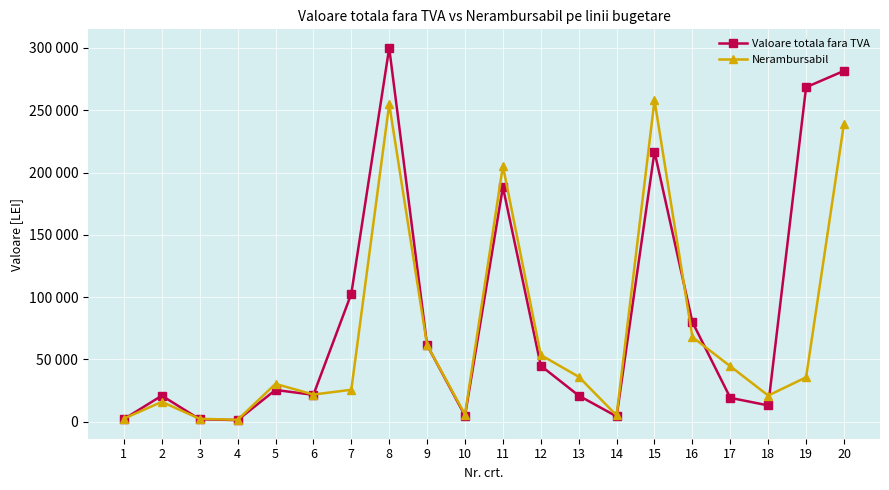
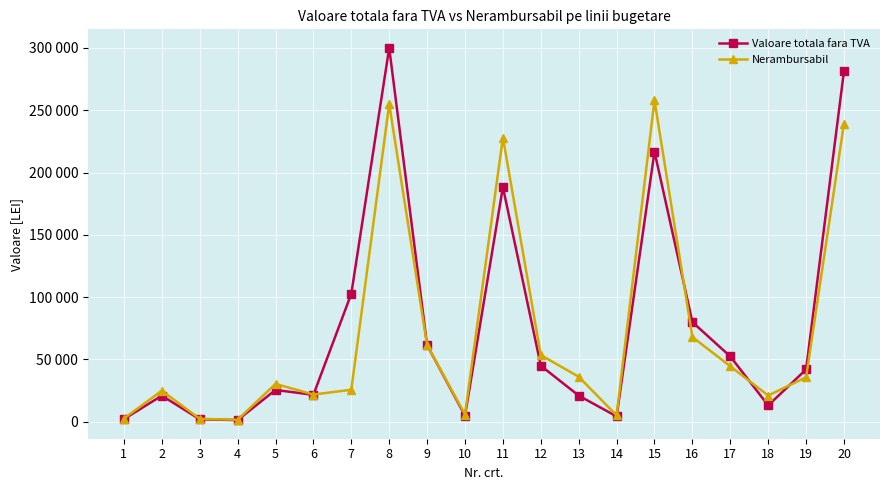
  {
    "Valoare totala fara TVA": {
      "2": 21000,
      "5": 26000,
      "7": 103000,
      "8": 300000,
      "11": 188000,
      "12": 45000,
      "13": 21000,
      "15": 217000,
      "16": 80000,
-     "17": 19000,
+     "17": 52000,
      "18": 13000,
-     "19": 268000,
+     "19": 42000,
      "20": 282000
    },
    "Nerambursabil": {
-     "2": 16000,
+     "2": 25000,
      "5": 30000,
      "7": 26000,
      "8": 255000,
-     "11": 205000,
+     "11": 228000,
      "12": 54000,
      "13": 36000,
      "15": 258000,
      "16": 68000,
      "17": 45000,
      "18": 21000,
      "19": 36000,
      "20": 239000
    }
  }
